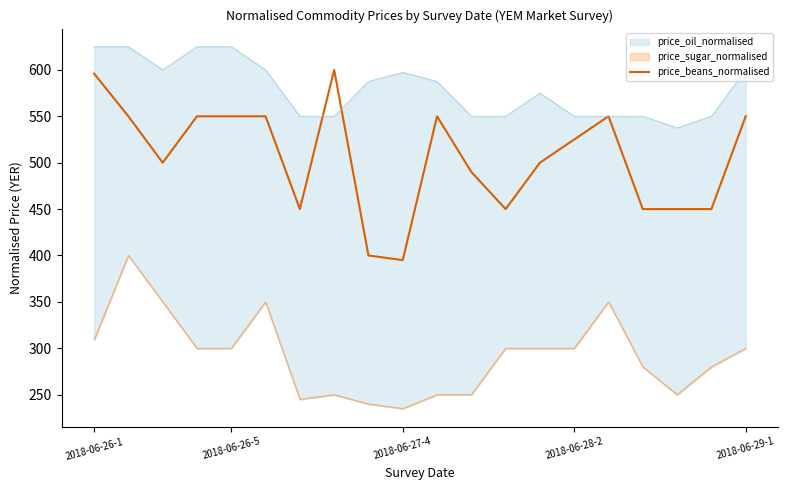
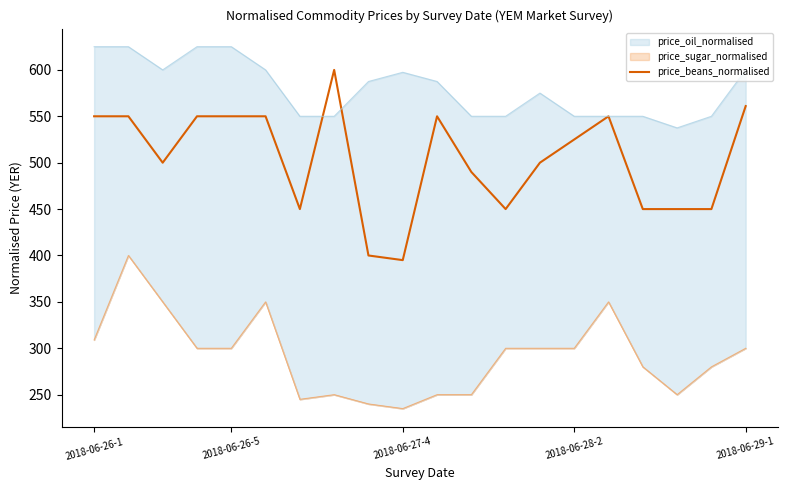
  {
    "price_beans_normalised": {
-     "2018-06-26-1": 600,
+     "2018-06-26-1": 550,
      "2018-06-26-5": 550,
      "2018-06-27-4": 400,
      "2018-06-28-2": 530,
-     "2018-06-29-1": 550
+     "2018-06-29-1": 560
    },
    "price_oil_normalised": {
      "2018-06-26-1": 630,
      "2018-06-26-5": 630,
      "2018-06-27-4": 600,
      "2018-06-28-2": 550
    },
    "price_sugar_normalised": {
      "2018-06-26-1": 310,
      "2018-06-26-5": 300,
      "2018-06-27-4": 240,
      "2018-06-28-2": 300,
      "2018-06-29-1": 300
    }
  }
